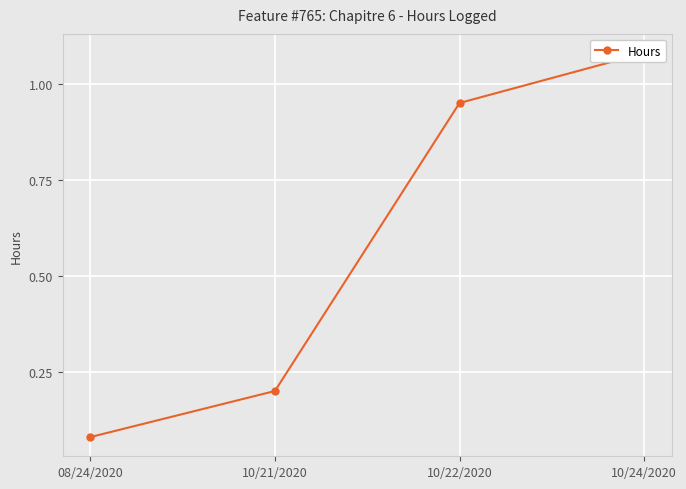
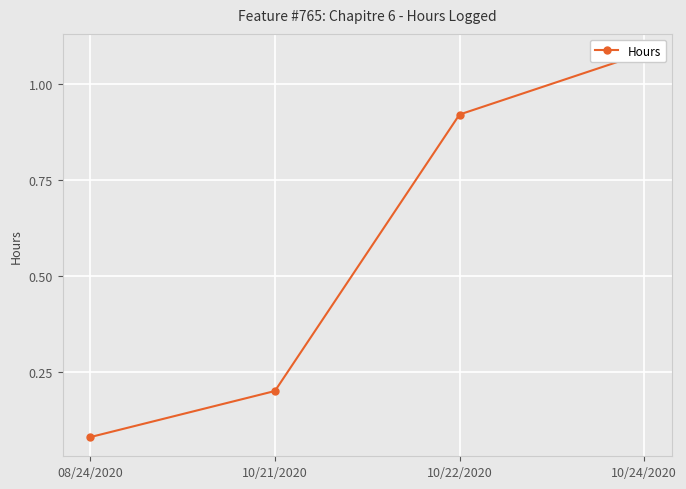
  {
    "08/24/2020": 0.08,
    "10/21/2020": 0.20,
-   "10/22/2020": 0.95
+   "10/22/2020": 0.92
  }
